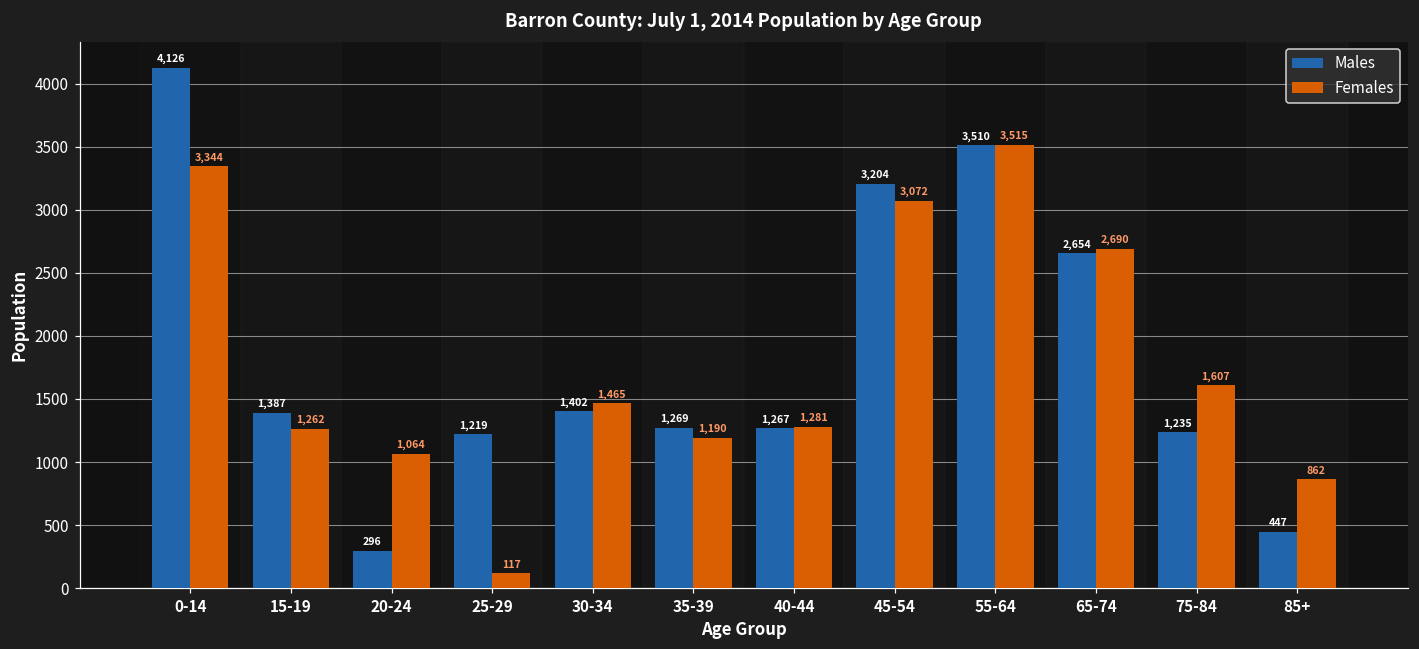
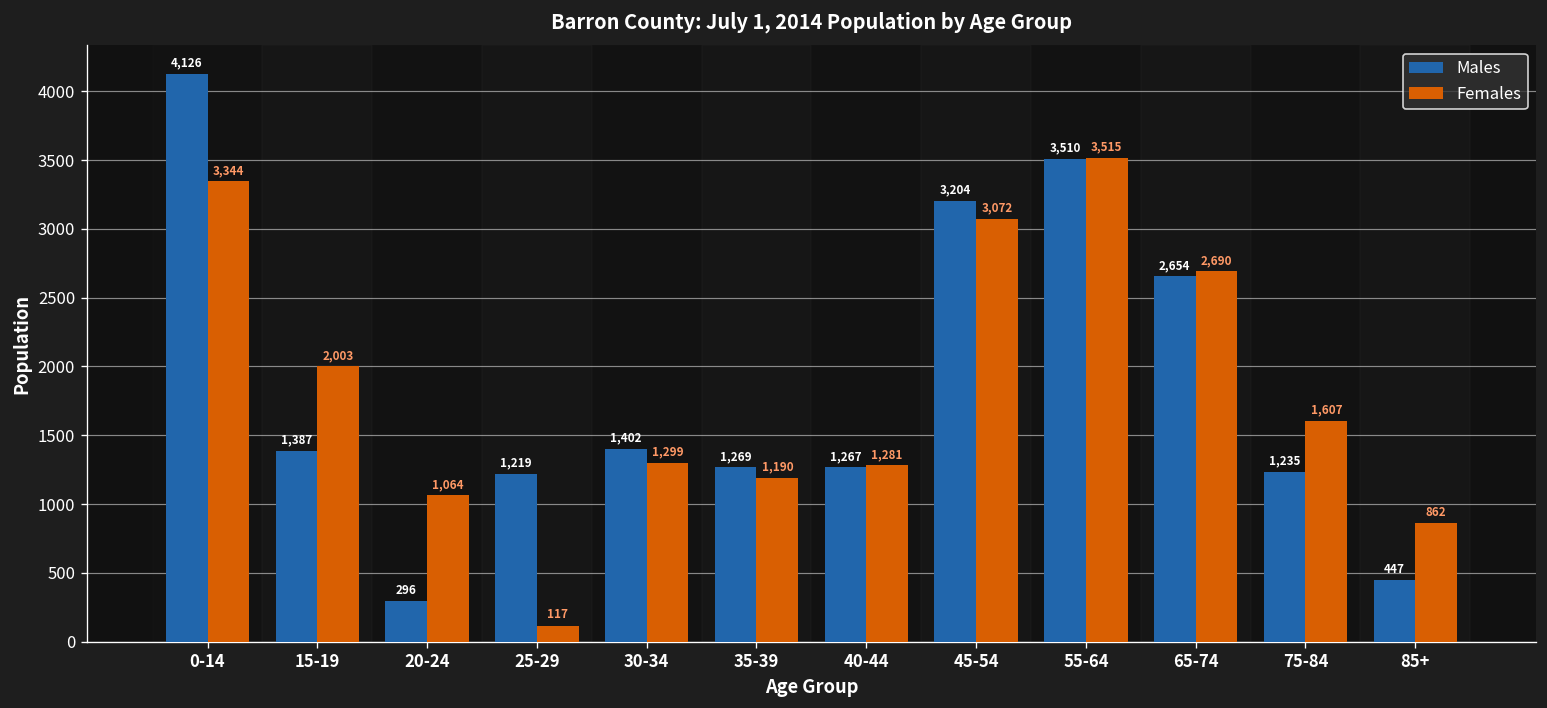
  {
    "Males": {
      "0-14": "4,126",
      "15-19": "1,387",
      "20-24": "296",
      "25-29": "1,219",
      "30-34": "1,402",
      "35-39": "1,269",
      "40-44": "1,267",
      "45-54": "3,204",
      "55-64": "3,510",
      "65-74": "2,654",
      "75-84": "1,235",
      "85+": "447"
    },
    "Females": {
      "0-14": "3,344",
-     "15-19": "1,262",
+     "15-19": "2,003",
      "20-24": "1,064",
      "25-29": "117",
-     "30-34": "1,465",
+     "30-34": "1,299",
      "35-39": "1,190",
      "40-44": "1,281",
      "45-54": "3,072",
      "55-64": "3,515",
      "65-74": "2,690",
      "75-84": "1,607",
      "85+": "862"
    }
  }
